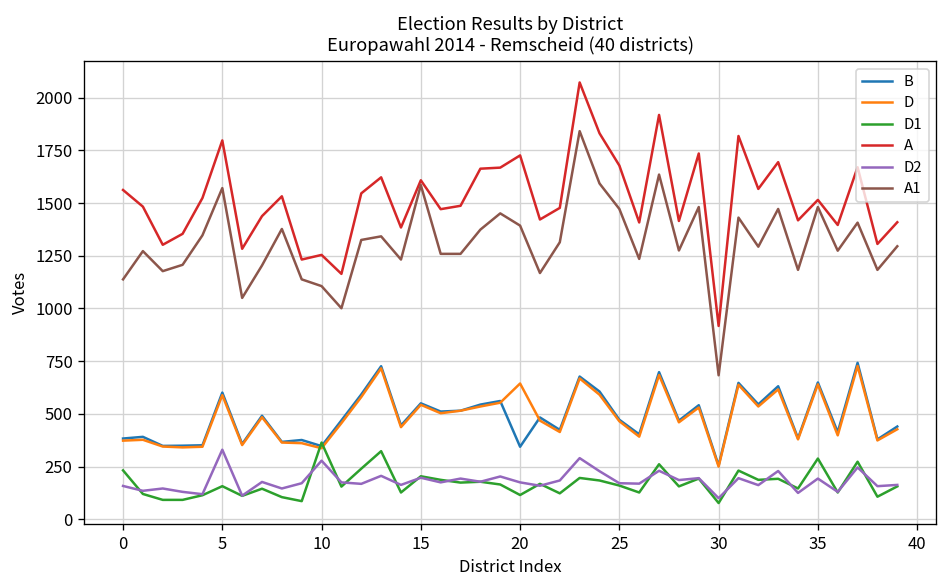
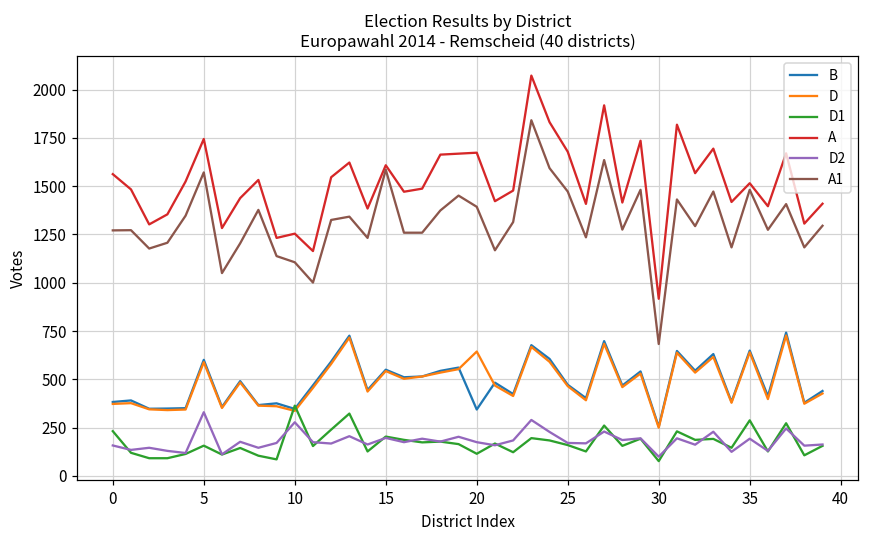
  {
    "B": {
      "20": 340
    },
    "D": {
      "20": 640
    },
    "D1": {
      "0": 230,
      "5": 160,
      "10": 360,
      "20": 120,
      "30": 80,
      "35": 290
    },
    "A": {
      "0": 1560,
-     "5": 1800,
+     "5": 1740,
      "10": 1250,
      "15": 1610,
-     "20": 1730,
+     "20": 1670,
      "25": 1680,
      "30": 920,
      "35": 1520
    },
    "D2": {
      "0": 160,
      "5": 330,
      "10": 280,
      "20": 180,
      "30": 100,
      "35": 190
    },
    "A1": {
-     "0": 1140,
+     "0": 1270,
      "5": 1570,
      "10": 1110,
      "15": 1590,
      "20": 1390,
      "25": 1470,
      "30": 680,
      "35": 1480
    }
  }
